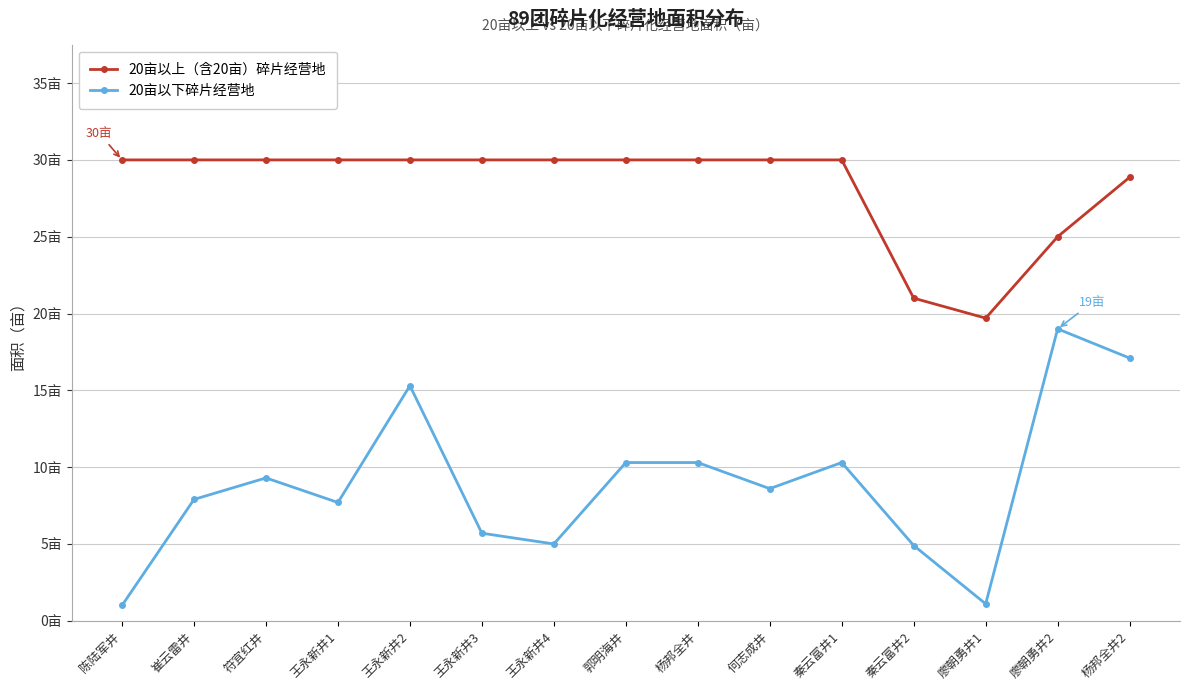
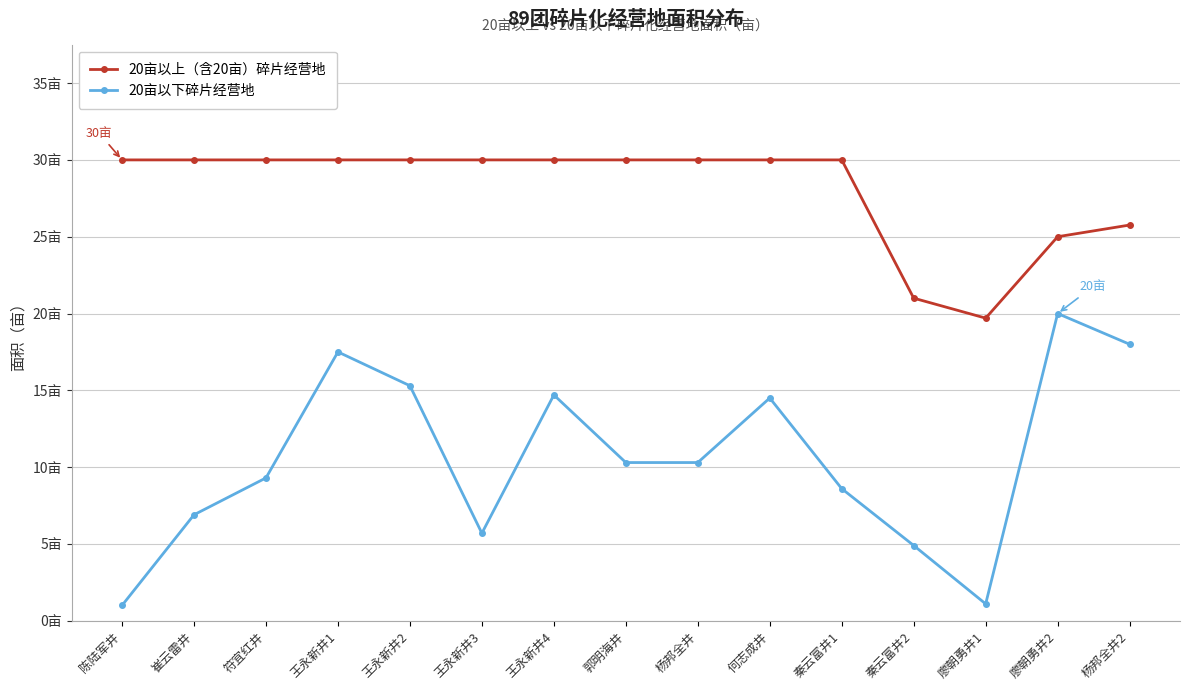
  {
    "20亩以上（含20亩）碎片经营地": {
      "崔云雷井": "30.0亩",
      "符宜红井": "30.0亩",
      "王永新井1": "30.0亩",
      "王永新井2": "30.0亩",
      "王永新井3": "30.0亩",
      "王永新井4": "30.0亩",
      "郭明海井": "30.0亩",
      "杨邦全井": "30.0亩",
      "何志成井": "30.0亩",
      "秦云富井1": "30.0亩",
      "秦云富井2": "21.0亩",
      "廖朝勇井1": "19.7亩",
      "廖朝勇井2": "25.0亩",
-     "杨邦全井2": "28.9亩"
+     "杨邦全井2": "25.8亩"
    },
    "20亩以下碎片经营地": {
-     "崔云雷井": "7.9亩",
-     "王永新井1": "7.7亩",
-     "王永新井4": "5.0亩",
-     "何志成井": "8.6亩",
-     "秦云富井1": "10.3亩",
-     "廖朝勇井2": "19亩",
-     "杨邦全井2": "17.1亩"
+     "崔云雷井": "6.9亩",
+     "王永新井1": "17.5亩",
+     "王永新井4": "14.7亩",
+     "何志成井": "14.5亩",
+     "秦云富井1": "8.6亩",
+     "廖朝勇井2": "20亩",
+     "杨邦全井2": "18.0亩"
    }
  }
